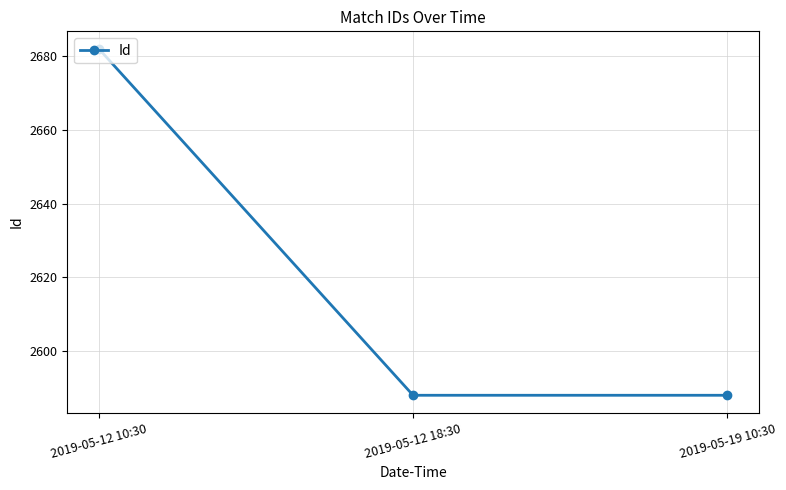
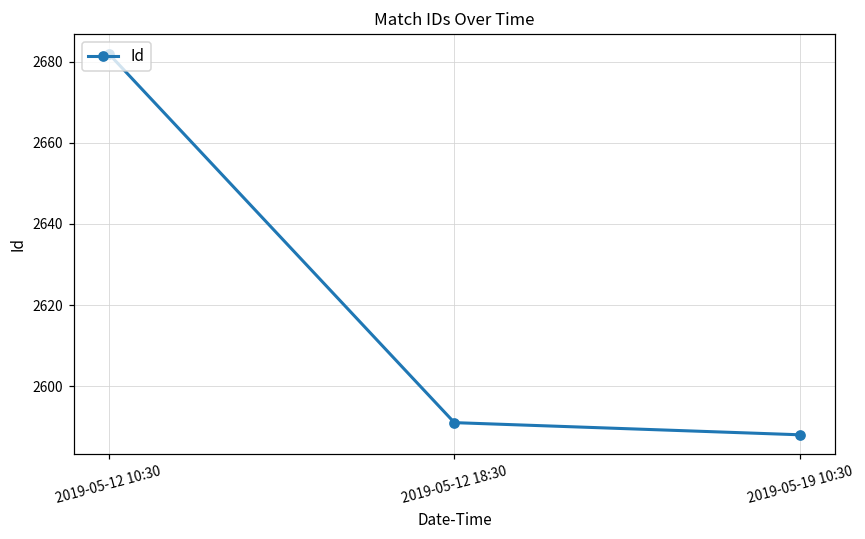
  {
-   "2019-05-12 18:30": 2588,
+   "2019-05-12 18:30": 2591,
    "2019-05-19 10:30": 2588
  }
